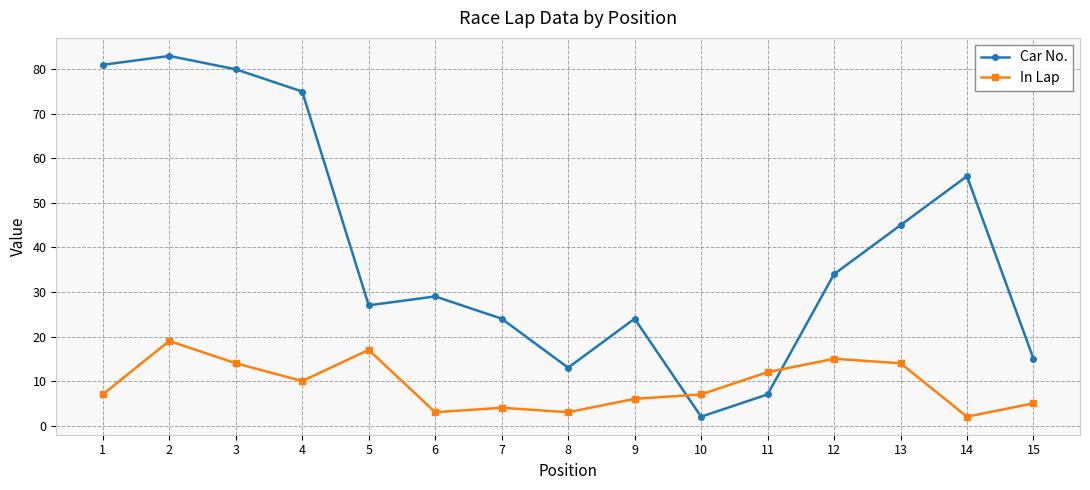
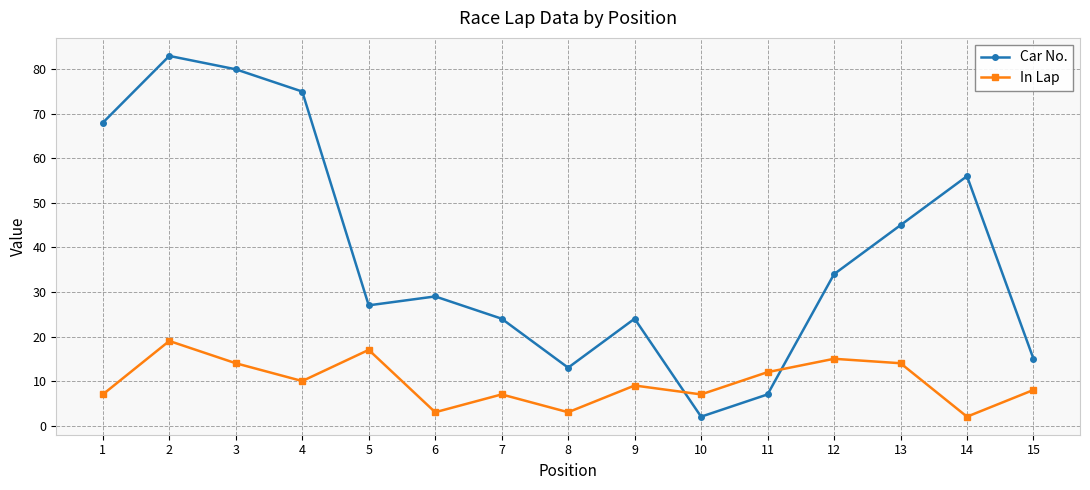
  {
    "Car No.": {
-     "1": 81,
+     "1": 68,
      "2": 83,
      "3": 80,
      "4": 75,
      "5": 27,
      "6": 29,
      "7": 24,
      "8": 13,
      "9": 24,
      "10": 2,
      "11": 7,
      "12": 34,
      "13": 45,
      "14": 56,
      "15": 15
    },
    "In Lap": {
      "1": 7,
      "2": 19,
      "3": 14,
      "4": 10,
      "5": 17,
      "6": 3,
-     "7": 4,
+     "7": 7,
      "8": 3,
-     "9": 6,
+     "9": 9,
      "10": 7,
      "11": 12,
      "12": 15,
      "13": 14,
      "14": 2,
-     "15": 5
+     "15": 8
    }
  }
